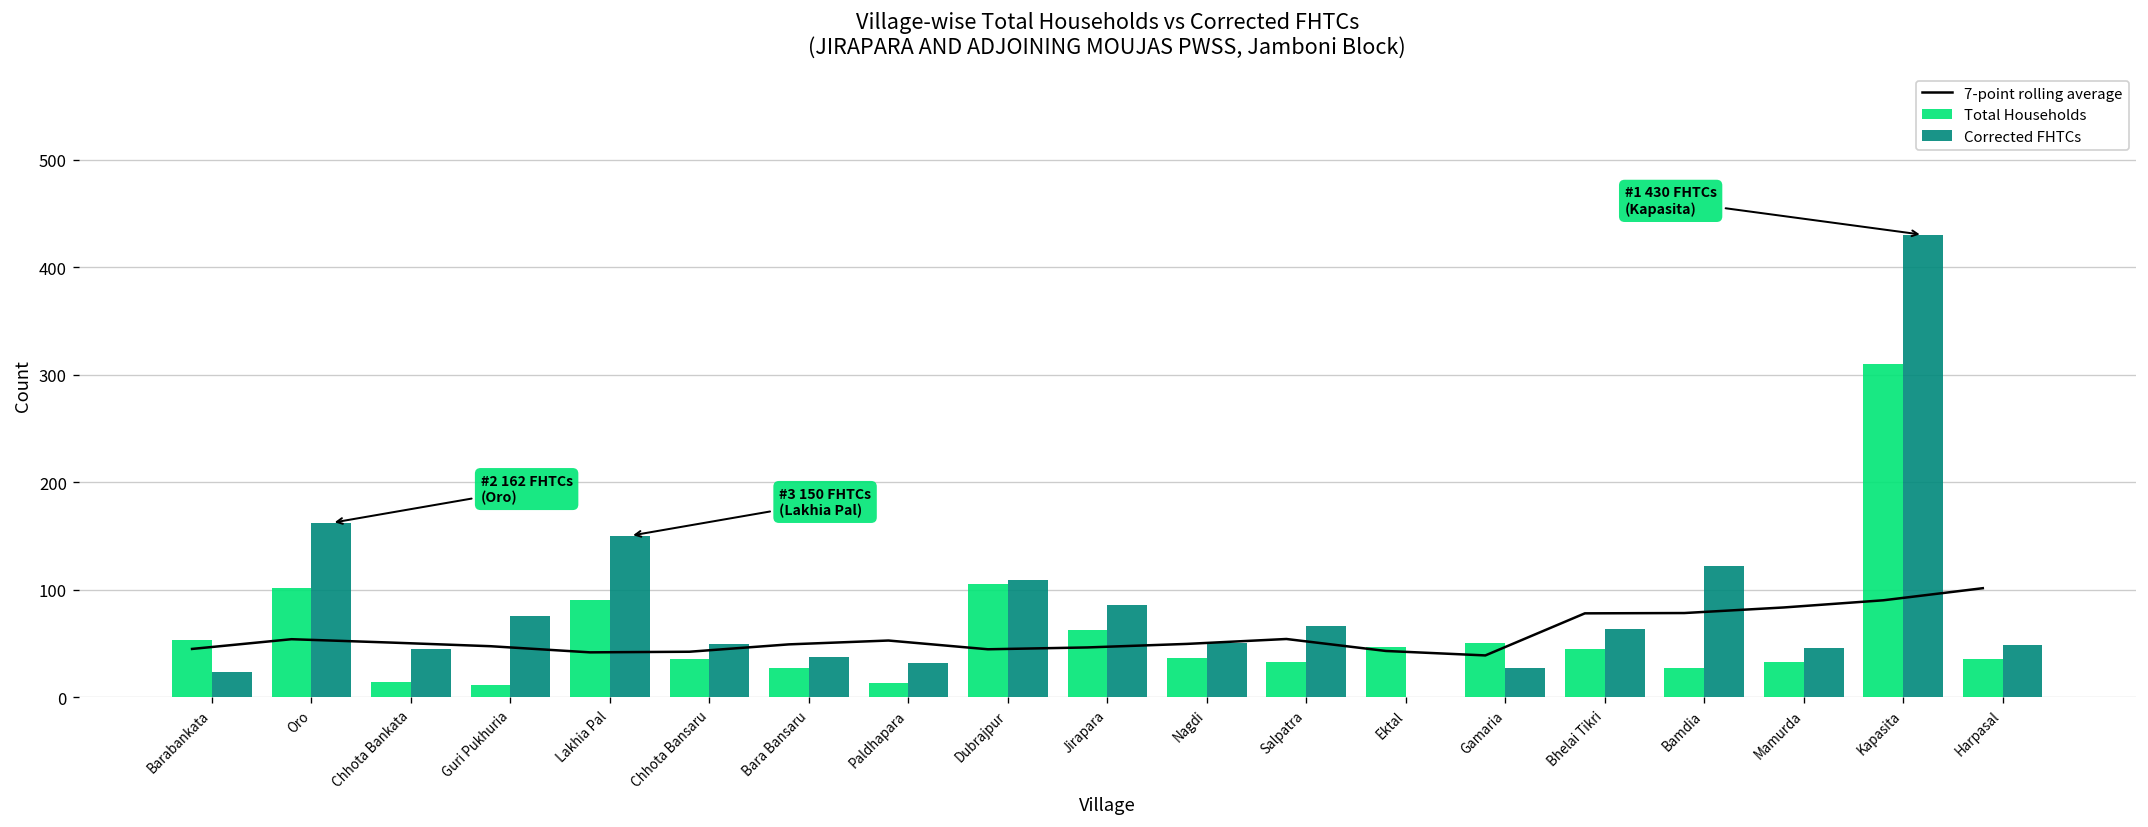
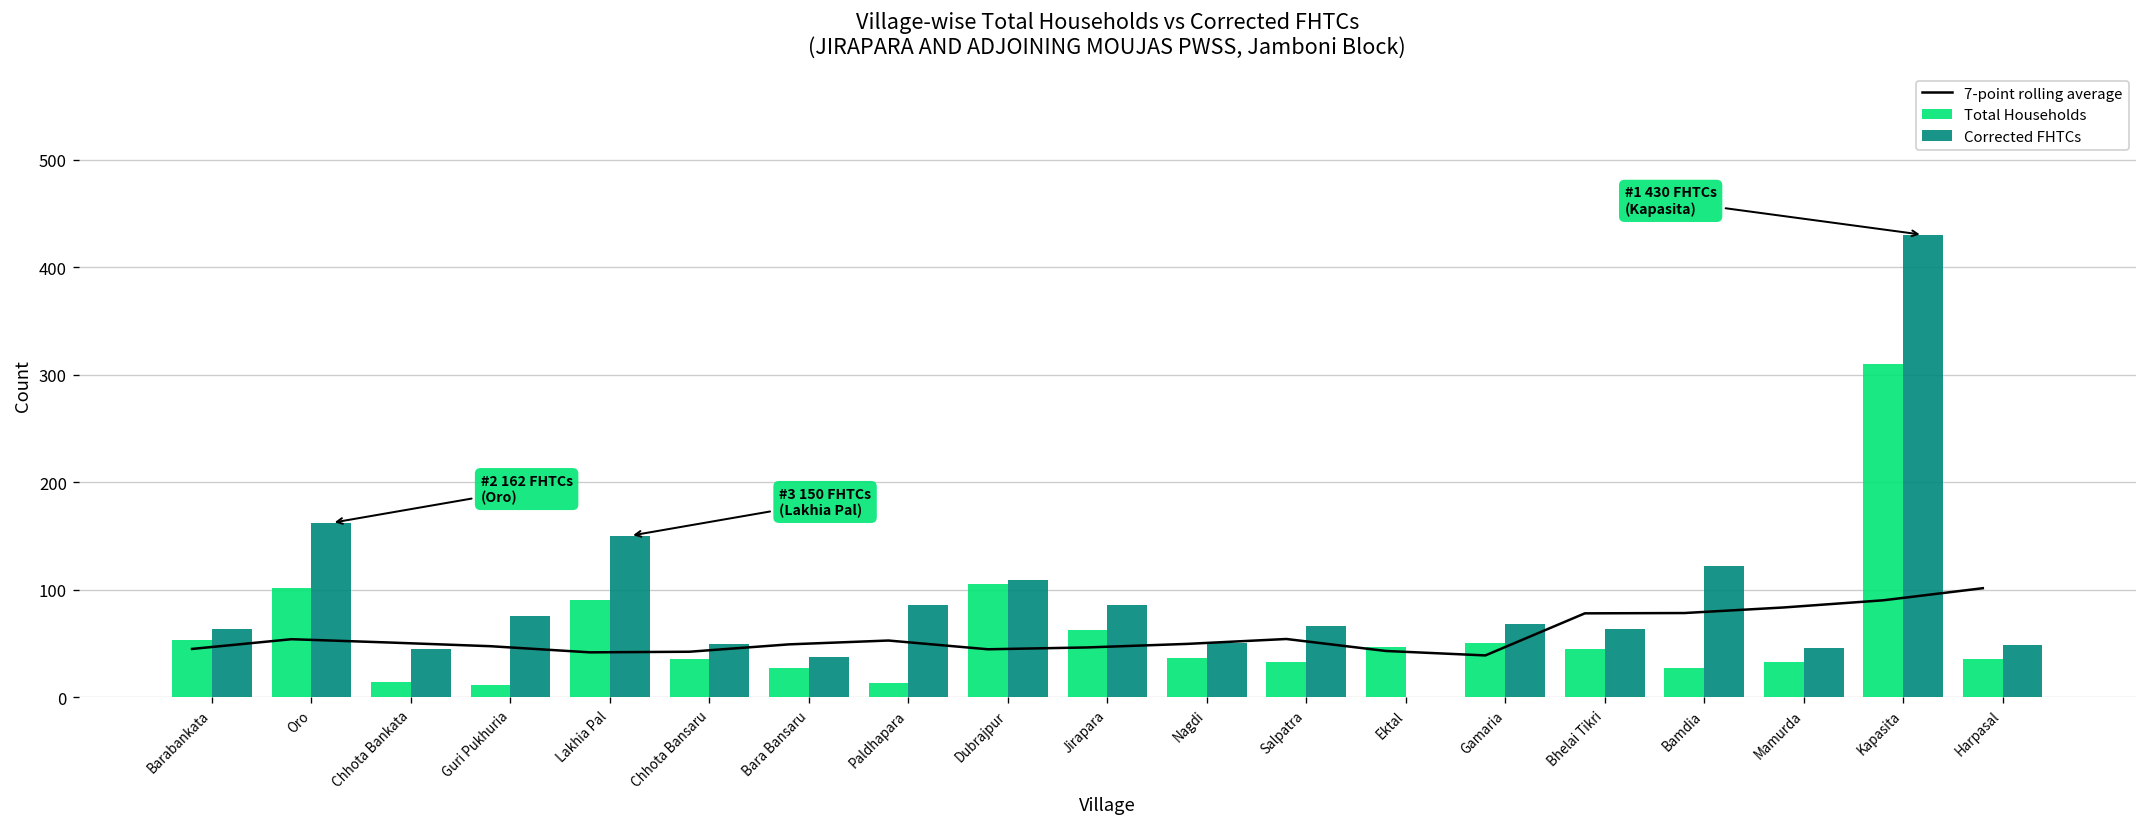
  {
    "Total Households": {
      "Barabankata": 50,
      "Oro": 100,
      "Chhota Bankata": 10,
      "Guri Pukhuria": 10,
      "Lakhia Pal": 90,
      "Chhota Bansaru": 40,
      "Bara Bansaru": 30,
      "Paldhapara": 10,
      "Dubrajpur": 110,
      "Jirapara": 60,
      "Nagdi": 40,
      "Salpatra": 30,
      "Ektal": 50,
      "Gamaria": 50,
      "Bhelai Tikri": 50,
      "Bamdia": 30,
      "Mamurda": 30,
      "Kapasita": 310,
      "Harpasal": 40
    },
    "Corrected FHTCs": {
-     "Barabankata": 20,
+     "Barabankata": 60,
      "Chhota Bankata": 50,
      "Guri Pukhuria": 80,
      "Chhota Bansaru": 50,
      "Bara Bansaru": 40,
-     "Paldhapara": 30,
+     "Paldhapara": 90,
      "Dubrajpur": 110,
      "Jirapara": 90,
      "Nagdi": 50,
      "Salpatra": 70,
      "Ektal": 0,
-     "Gamaria": 30,
+     "Gamaria": 70,
      "Bhelai Tikri": 60,
      "Bamdia": 120,
      "Mamurda": 50,
      "Harpasal": 50
    }
  }
